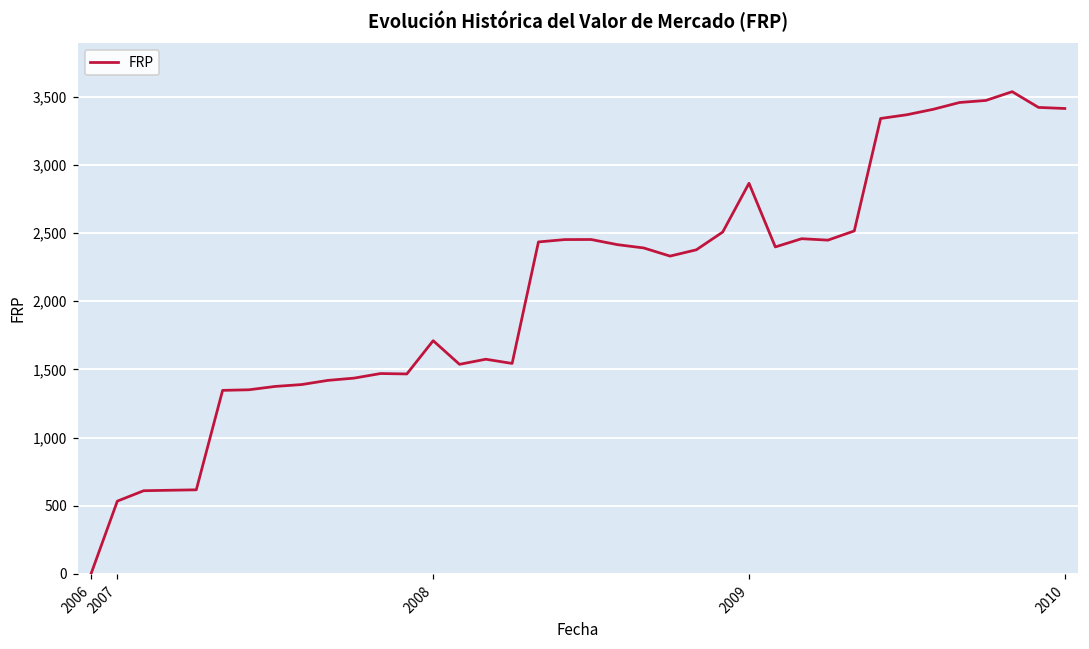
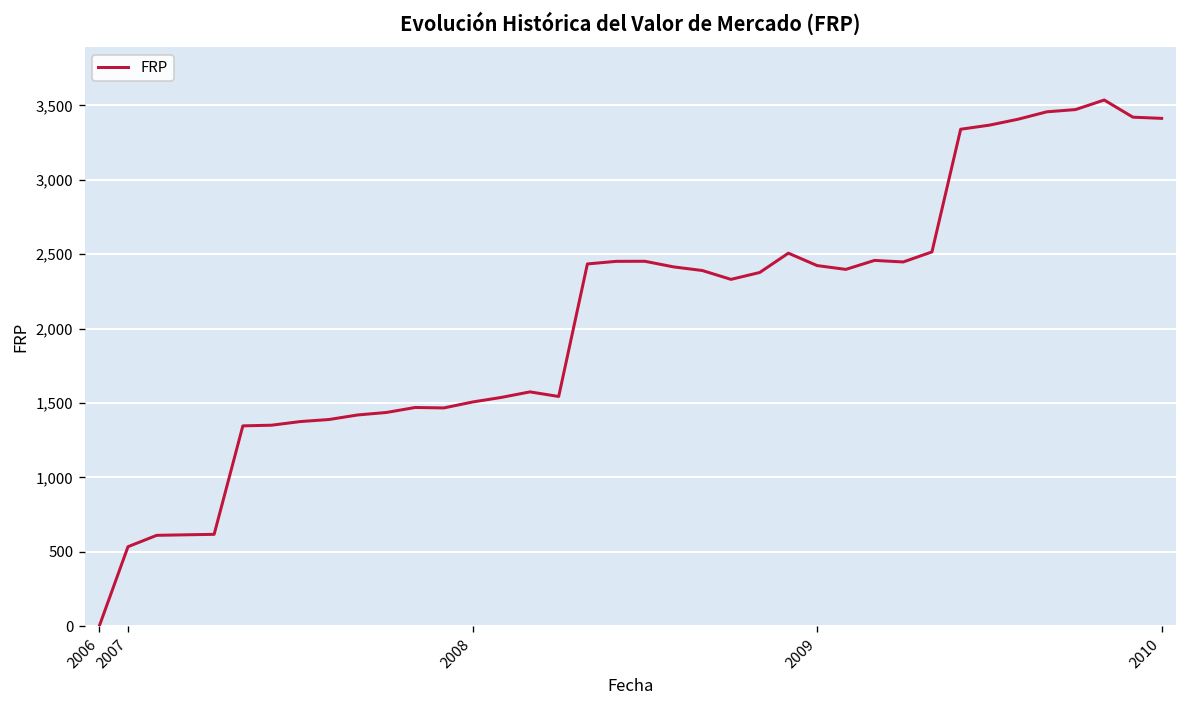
  {
    "2006": "0",
    "2007": "530",
-   "2008": "1,710",
-   "2009": "2,860",
+   "2008": "1,510",
+   "2009": "2,420",
    "2010": "3,410"
  }
